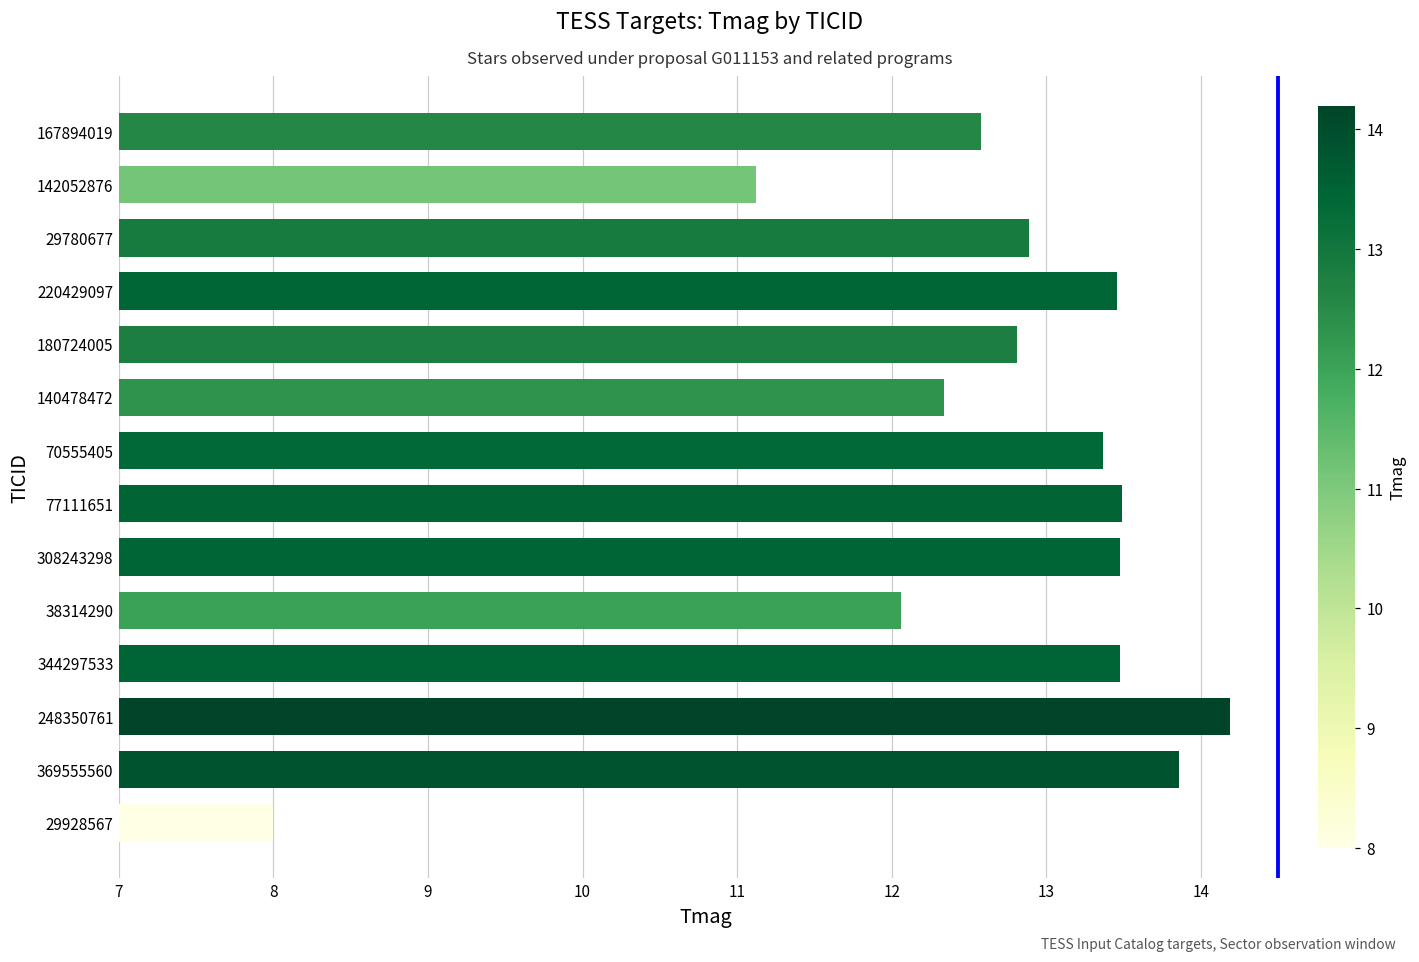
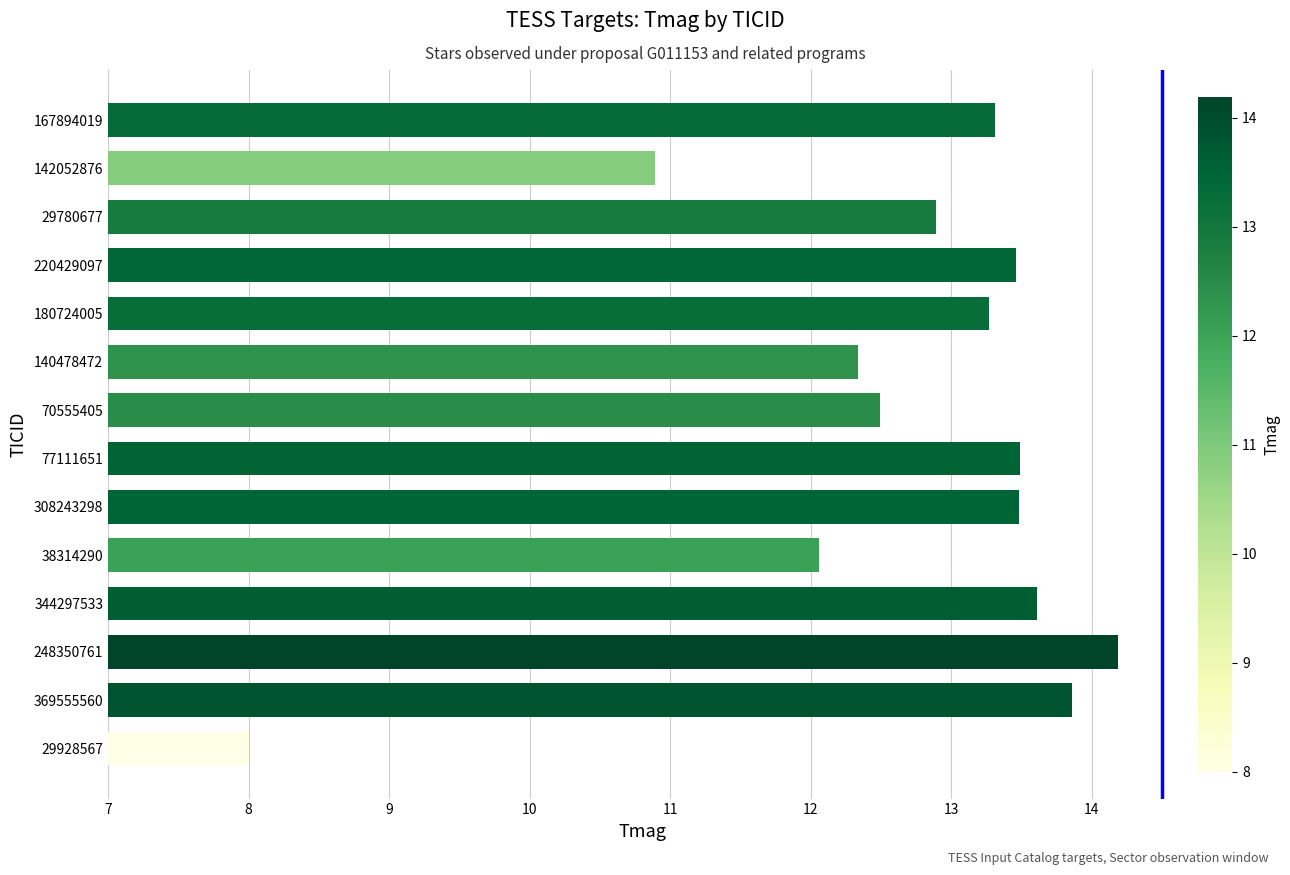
  {
-   "167894019": 12.58,
-   "142052876": 11.12,
+   "167894019": 13.31,
+   "142052876": 10.89,
    "29780677": 12.89,
    "220429097": 13.46,
-   "180724005": 12.81,
+   "180724005": 13.27,
    "140478472": 12.34,
-   "70555405": 13.37,
+   "70555405": 12.49,
    "77111651": 13.49,
    "308243298": 13.48,
    "38314290": 12.06,
-   "344297533": 13.48,
+   "344297533": 13.61,
    "248350761": 14.19,
    "369555560": 13.86,
    "29928567": 8.00
  }
